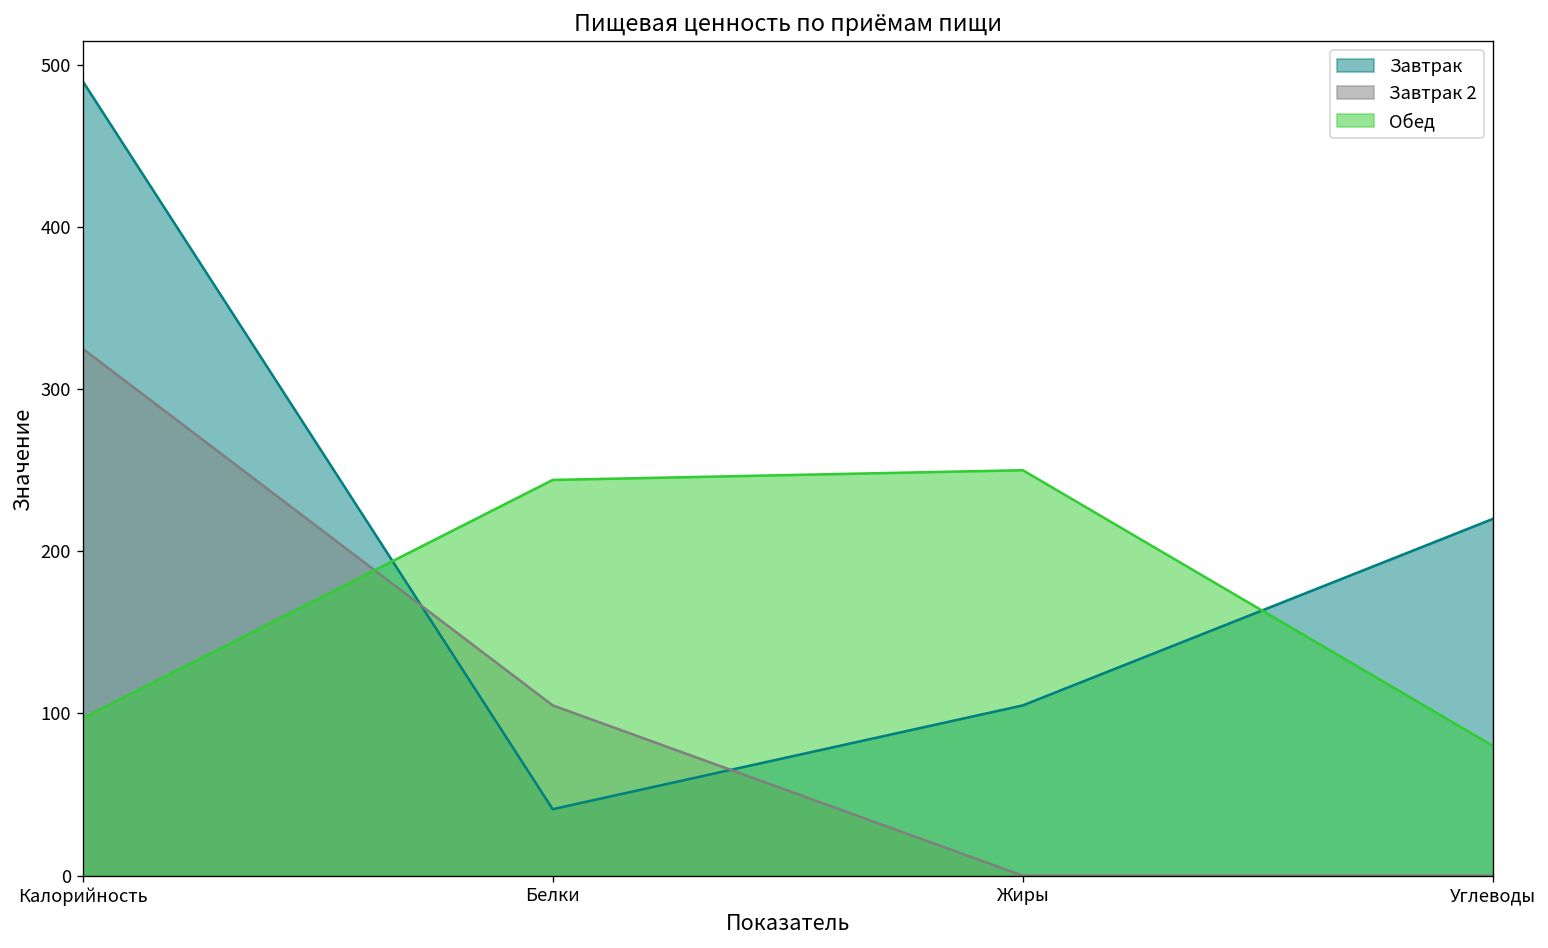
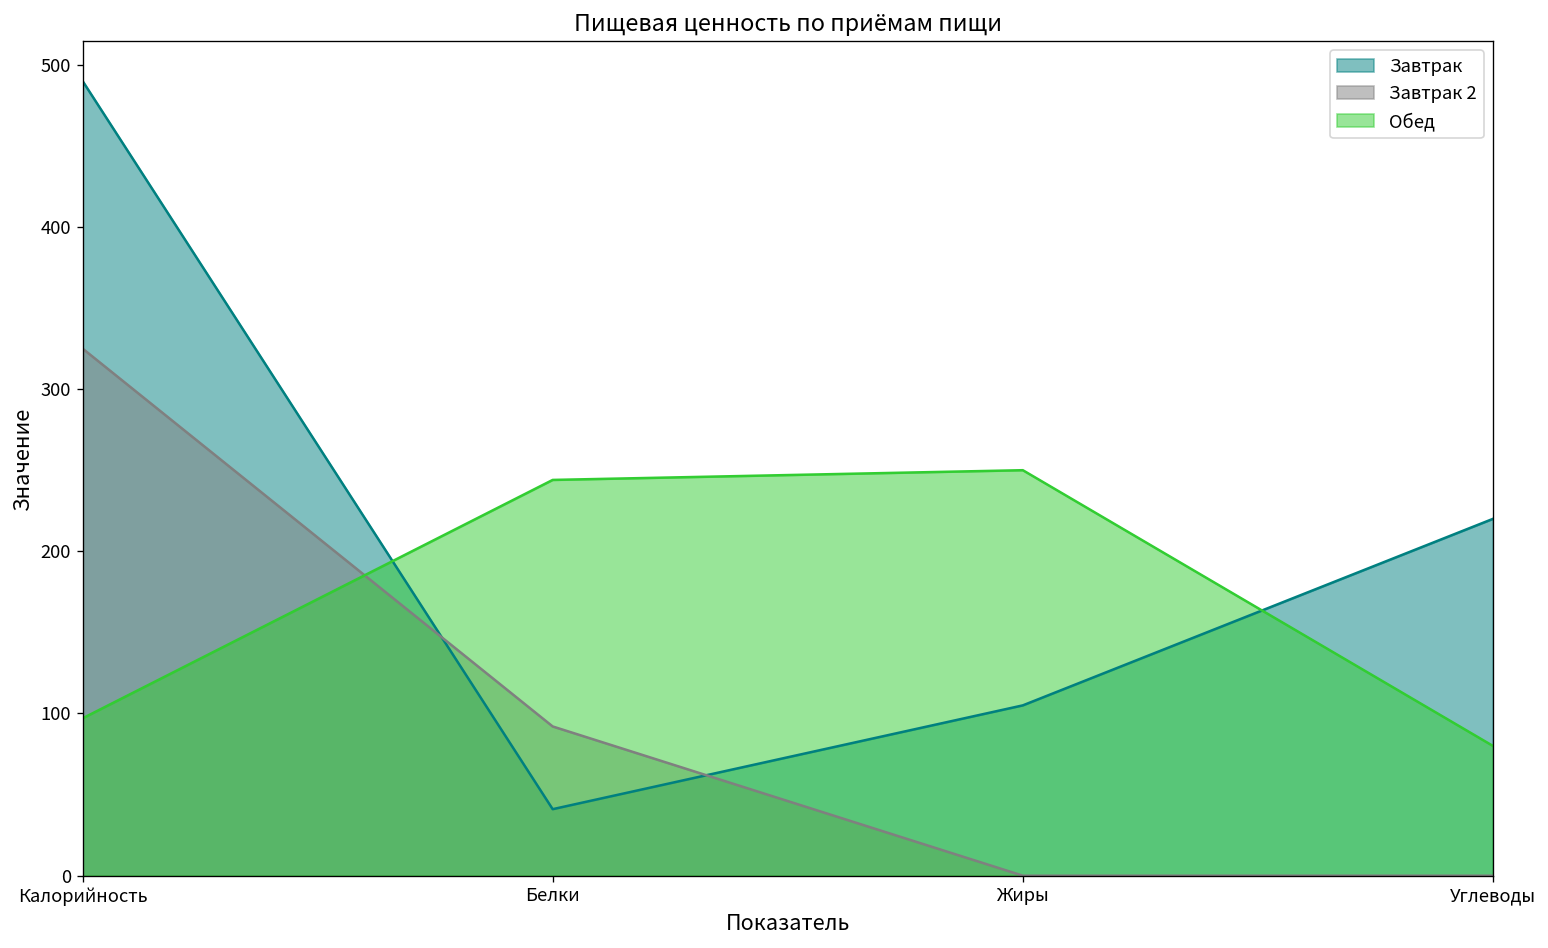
  {
    "Завтрак": {
      "Калорийность": 490,
      "Белки": 41,
      "Жиры": 105,
      "Углеводы": 220
    },
    "Завтрак 2": {
      "Калорийность": 325,
-     "Белки": 105,
+     "Белки": 92,
      "Жиры": 0,
      "Углеводы": 0
    },
    "Обед": {
      "Калорийность": 97,
      "Белки": 244,
      "Жиры": 250,
      "Углеводы": 80
    }
  }
